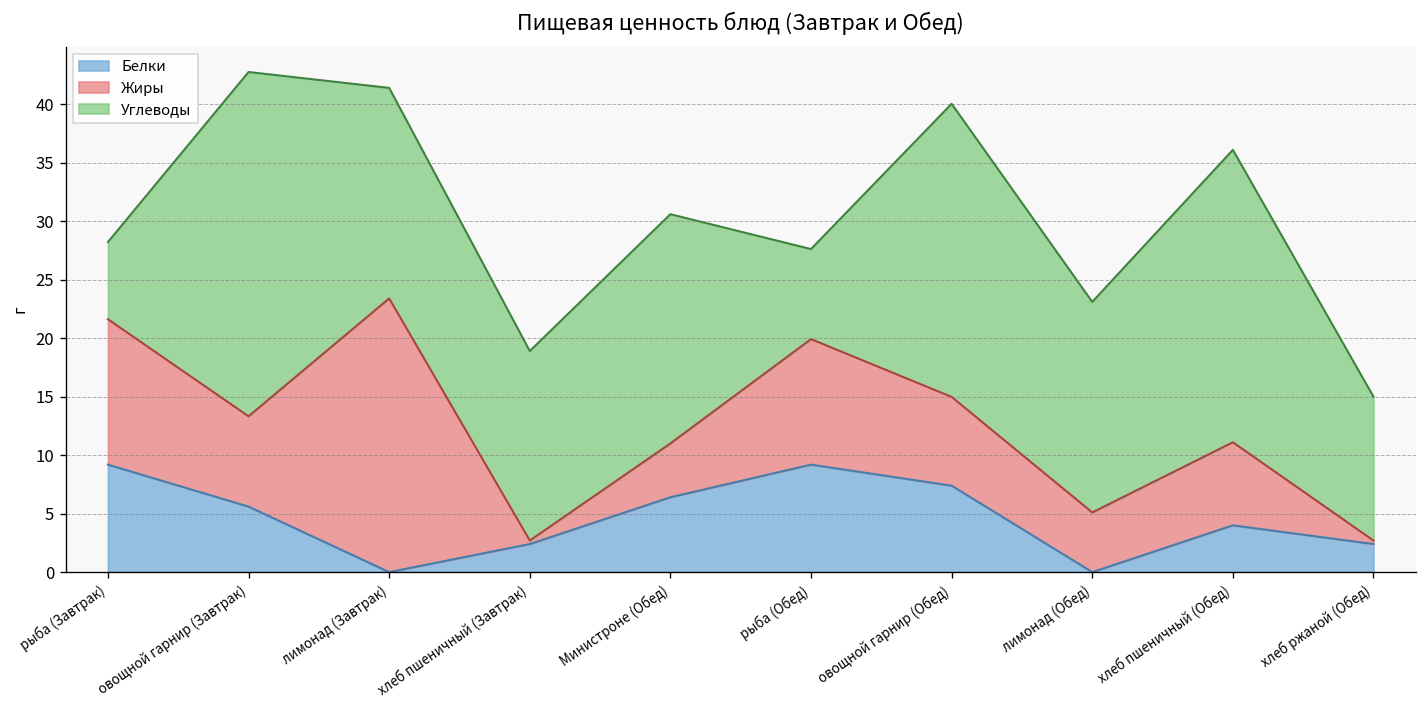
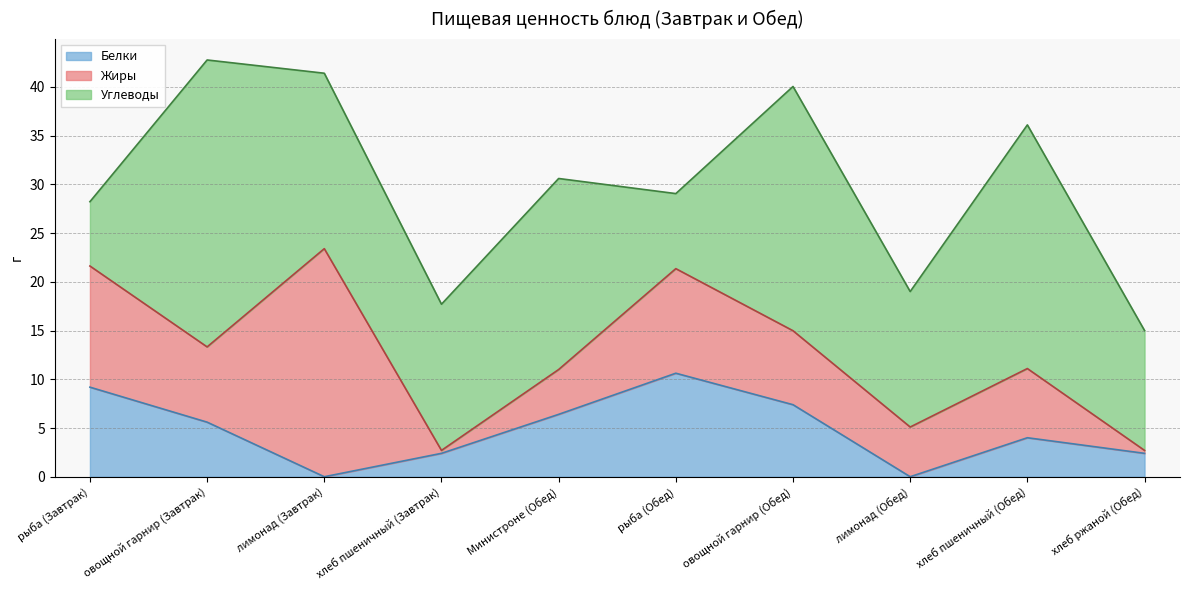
  {
    "Белки": {
      "рыба (Завтрак)": 9,
      "овощной гарнир (Завтрак)": 6,
      "лимонад (Завтрак)": 0,
      "хлеб пшеничный (Завтрак)": 2,
      "Министроне (Обед)": 6,
-     "рыба (Обед)": 9,
+     "рыба (Обед)": 11,
      "овощной гарнир (Обед)": 7,
      "лимонад (Обед)": 0,
      "хлеб пшеничный (Обед)": 4,
      "хлеб ржаной (Обед)": 2
    },
    "Жиры": {
      "рыба (Завтрак)": 12,
      "овощной гарнир (Завтрак)": 8,
      "лимонад (Завтрак)": 23,
      "хлеб пшеничный (Завтрак)": 0,
      "Министроне (Обед)": 5,
      "рыба (Обед)": 11,
      "овощной гарнир (Обед)": 8,
      "лимонад (Обед)": 5,
      "хлеб пшеничный (Обед)": 7,
      "хлеб ржаной (Обед)": 0
    },
    "Углеводы": {
      "рыба (Завтрак)": 7,
      "овощной гарнир (Завтрак)": 29,
      "лимонад (Завтрак)": 18,
-     "хлеб пшеничный (Завтрак)": 16,
+     "хлеб пшеничный (Завтрак)": 15,
      "Министроне (Обед)": 20,
      "рыба (Обед)": 8,
      "овощной гарнир (Обед)": 25,
-     "лимонад (Обед)": 18,
+     "лимонад (Обед)": 14,
      "хлеб пшеничный (Обед)": 25,
      "хлеб ржаной (Обед)": 12
    }
  }
